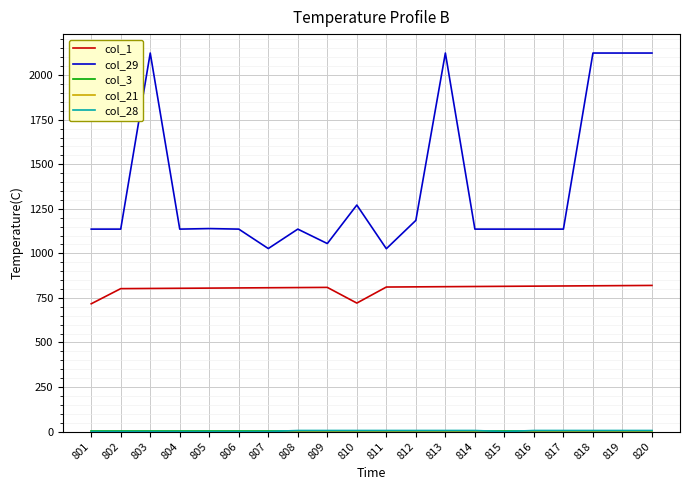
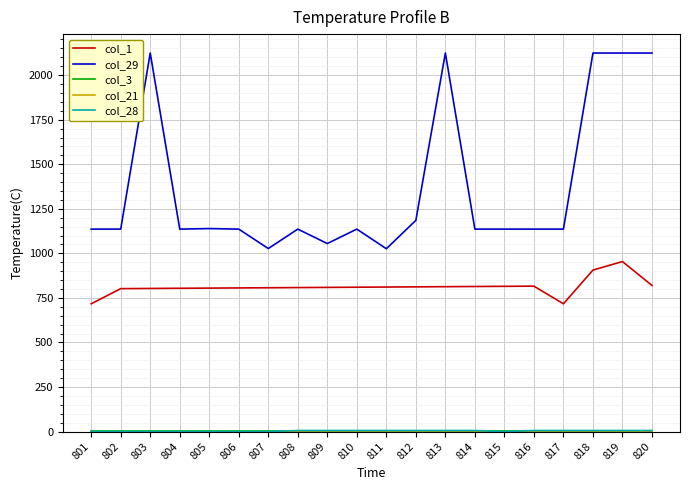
  {
    "col_1": {
      "801": 720,
      "802": 800,
      "803": 800,
      "804": 800,
      "805": 810,
      "806": 810,
      "807": 810,
      "808": 810,
      "809": 810,
-     "810": 720,
+     "810": 810,
      "811": 810,
      "812": 810,
      "813": 810,
      "814": 810,
      "815": 820,
      "816": 820,
-     "817": 820,
-     "818": 820,
-     "819": 820,
+     "817": 720,
+     "818": 910,
+     "819": 950,
      "820": 820
    },
    "col_29": {
      "801": 1140,
      "802": 1140,
      "803": 2120,
      "804": 1140,
      "805": 1140,
      "806": 1140,
      "807": 1030,
      "808": 1140,
      "809": 1060,
-     "810": 1270,
+     "810": 1140,
      "811": 1030,
      "812": 1190,
      "813": 2120,
      "814": 1140,
      "815": 1140,
      "816": 1140,
      "817": 1140,
      "818": 2120,
      "819": 2120,
      "820": 2120
    }
  }
